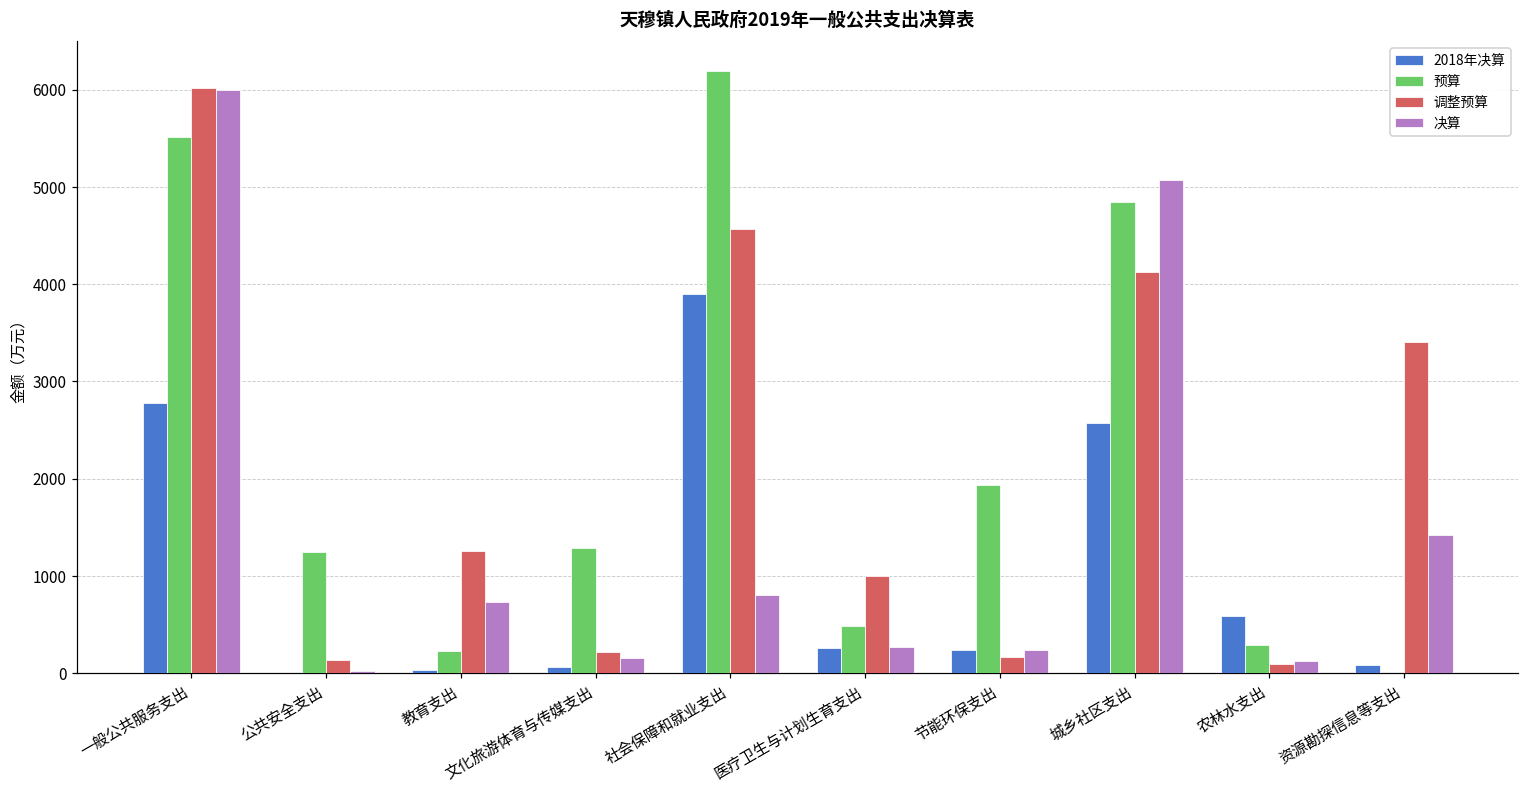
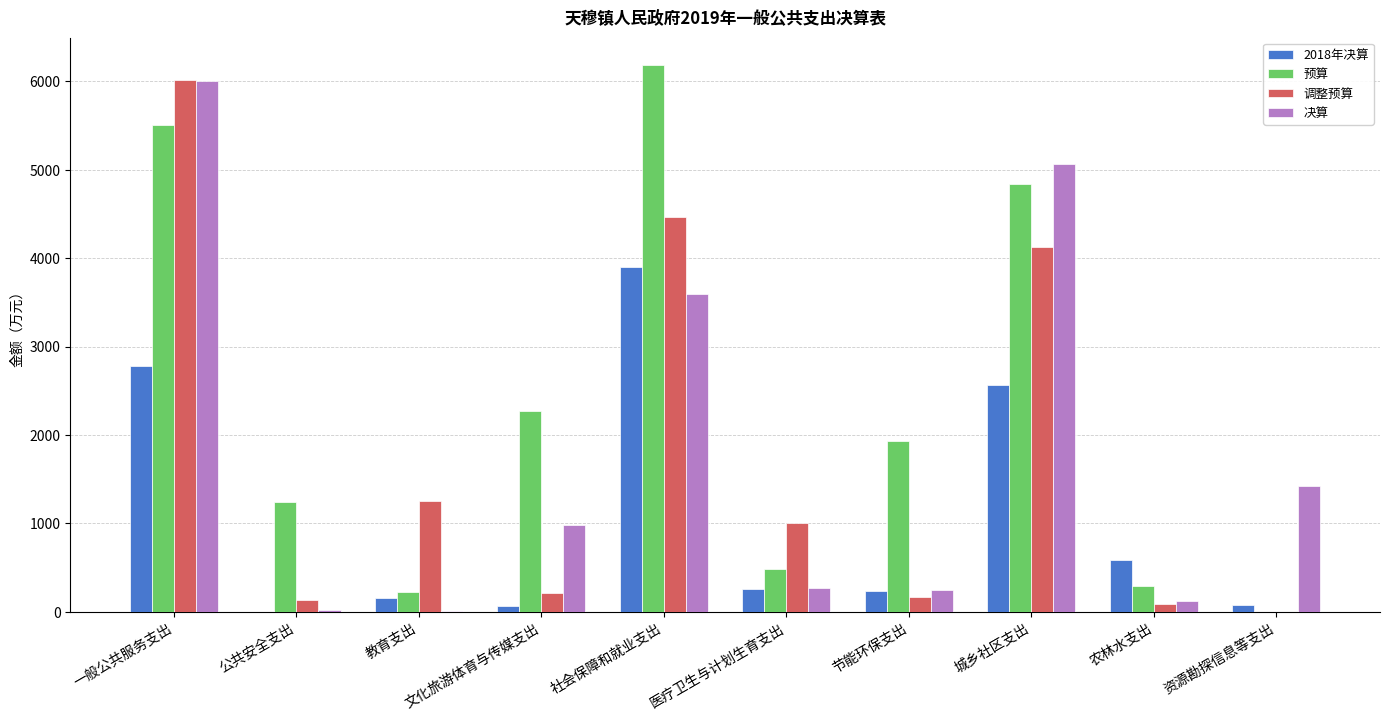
  {
    "2018年决算": {
      "一般公共服务支出": 2800,
      "公共安全支出": 0,
-     "教育支出": 0,
+     "教育支出": 200,
      "文化旅游体育与传媒支出": 100,
      "社会保障和就业支出": 3900,
      "医疗卫生与计划生育支出": 300,
      "节能环保支出": 200,
      "城乡社区支出": 2600,
      "农林水支出": 600,
      "资源勘探信息等支出": 100
    },
    "预算": {
      "一般公共服务支出": 5500,
      "公共安全支出": 1200,
      "教育支出": 200,
-     "文化旅游体育与传媒支出": 1300,
+     "文化旅游体育与传媒支出": 2300,
      "社会保障和就业支出": 6200,
      "医疗卫生与计划生育支出": 500,
      "节能环保支出": 1900,
      "城乡社区支出": 4800,
      "农林水支出": 300
    },
    "调整预算": {
      "一般公共服务支出": 6000,
      "公共安全支出": 100,
      "教育支出": 1300,
      "文化旅游体育与传媒支出": 200,
-     "社会保障和就业支出": 4600,
+     "社会保障和就业支出": 4500,
      "医疗卫生与计划生育支出": 1000,
      "节能环保支出": 200,
      "城乡社区支出": 4100,
      "农林水支出": 100,
-     "资源勘探信息等支出": 3400
+     "资源勘探信息等支出": 0
    },
    "决算": {
      "一般公共服务支出": 6000,
-     "教育支出": 700,
-     "文化旅游体育与传媒支出": 200,
-     "社会保障和就业支出": 800,
+     "教育支出": 0,
+     "文化旅游体育与传媒支出": 1000,
+     "社会保障和就业支出": 3600,
      "医疗卫生与计划生育支出": 300,
      "节能环保支出": 200,
      "城乡社区支出": 5100,
      "农林水支出": 100,
      "资源勘探信息等支出": 1400
    }
  }
